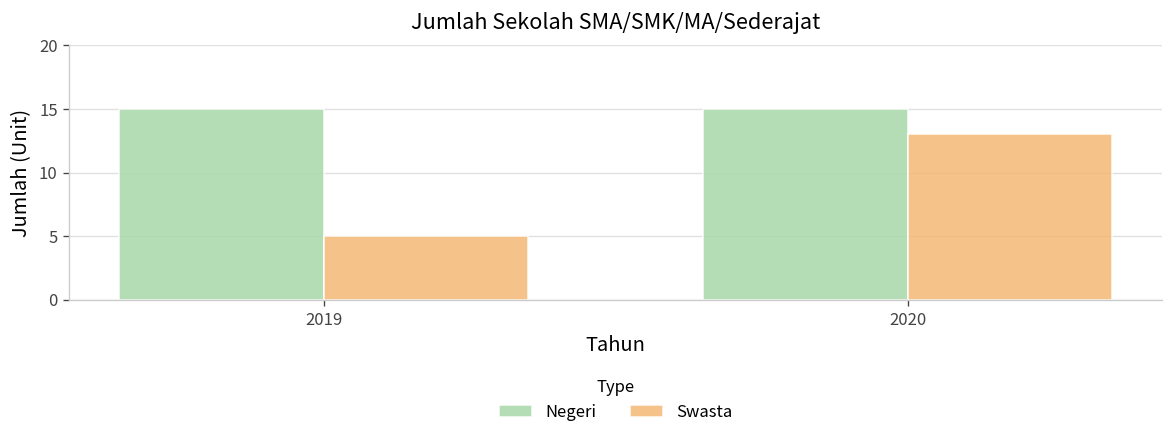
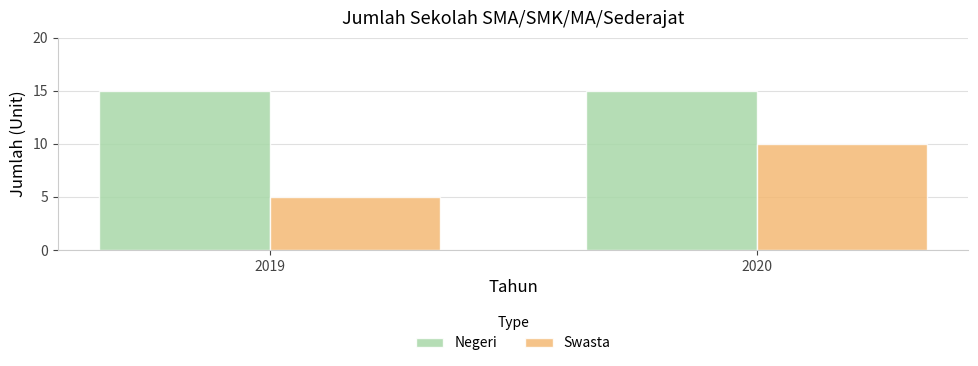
  {
    "Negeri": {
      "2019": 15,
      "2020": 15
    },
    "Swasta": {
      "2019": 5,
-     "2020": 13
+     "2020": 10
    }
  }
